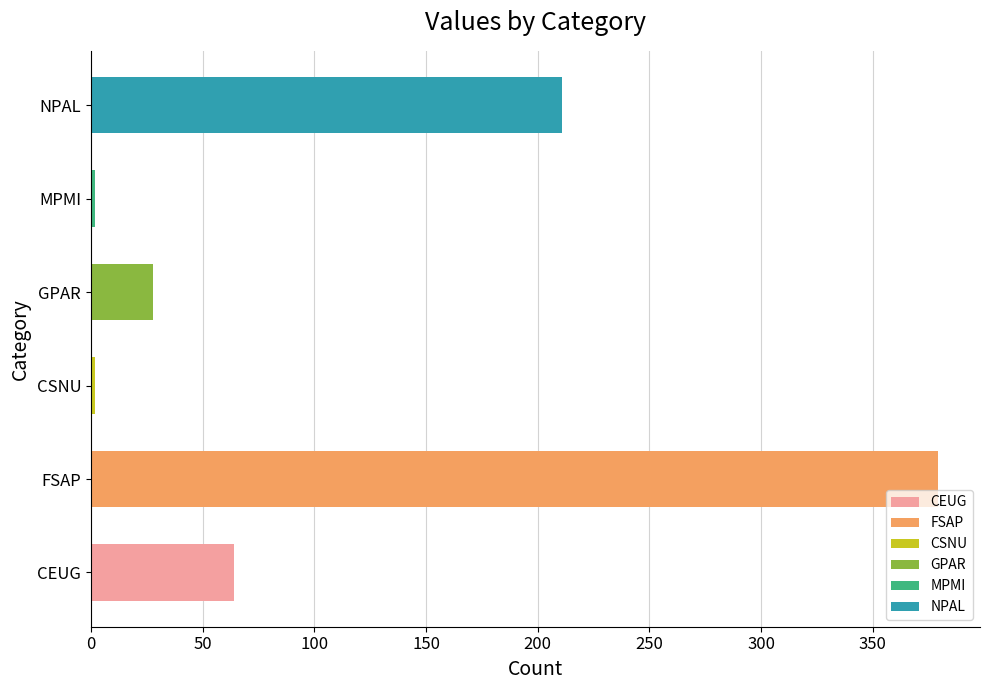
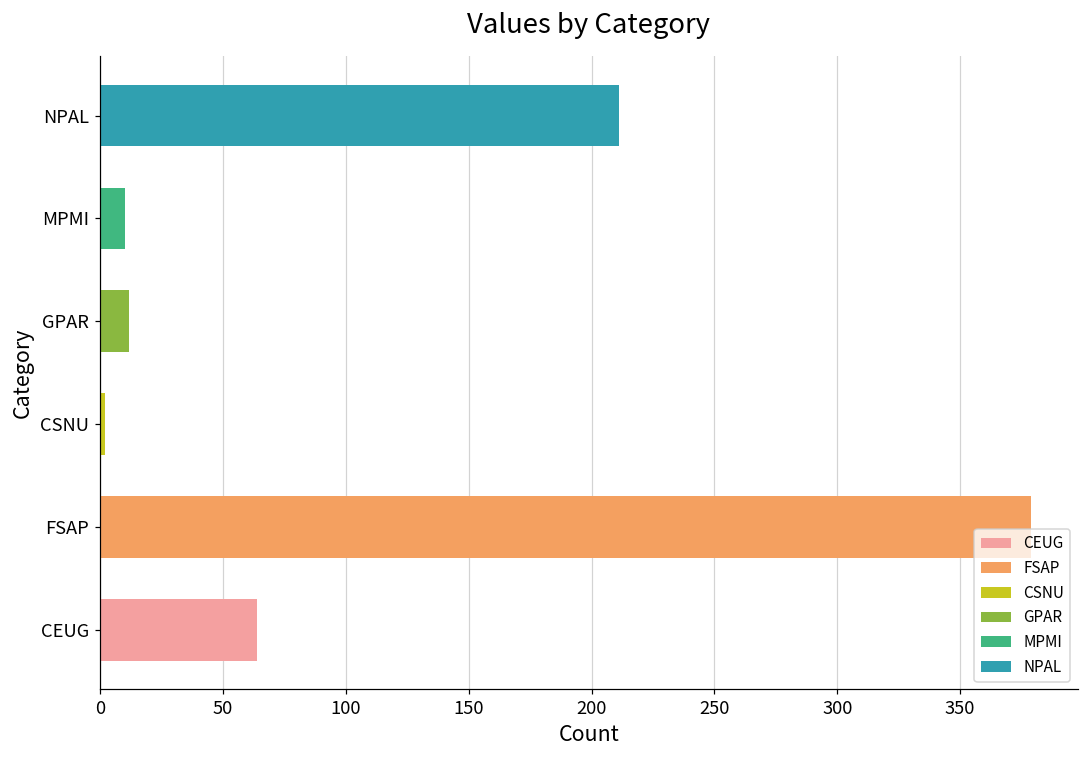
  {
    "NPAL": 211,
-   "MPMI": 2,
-   "GPAR": 28,
+   "MPMI": 10,
+   "GPAR": 12,
    "CSNU": 2,
    "FSAP": 379,
    "CEUG": 64
  }
